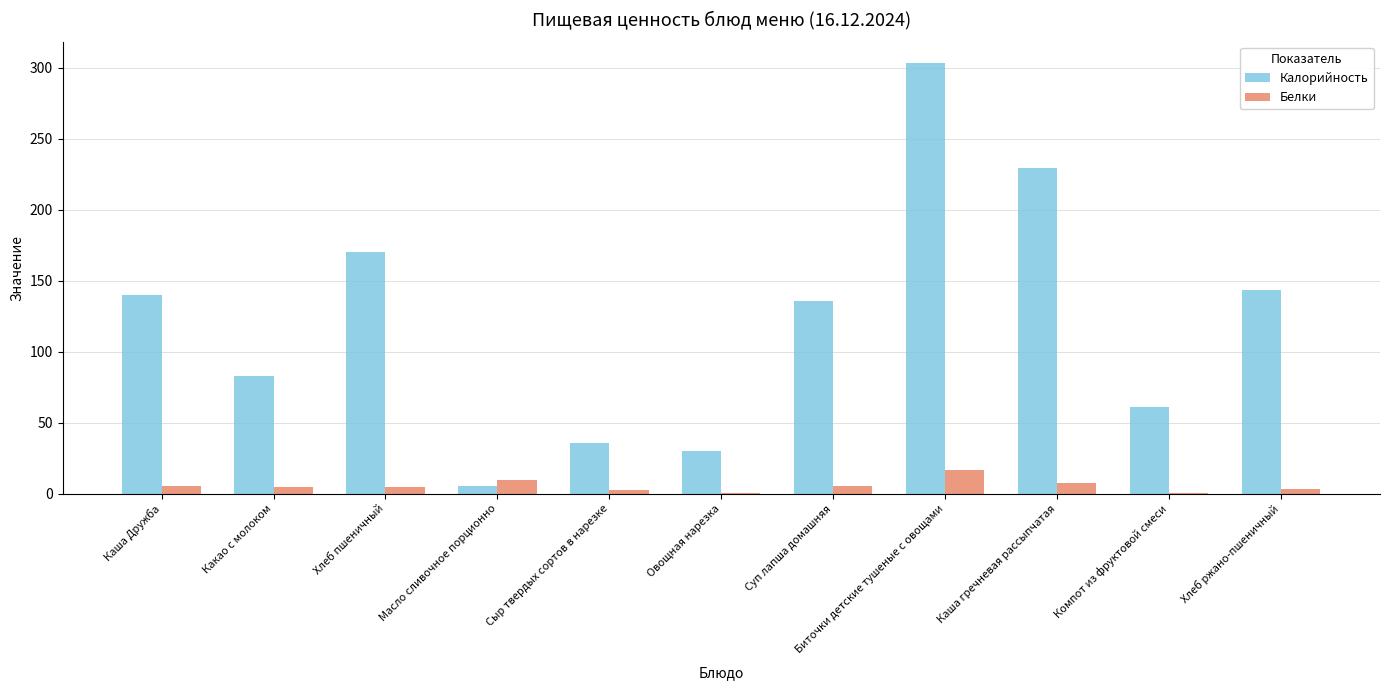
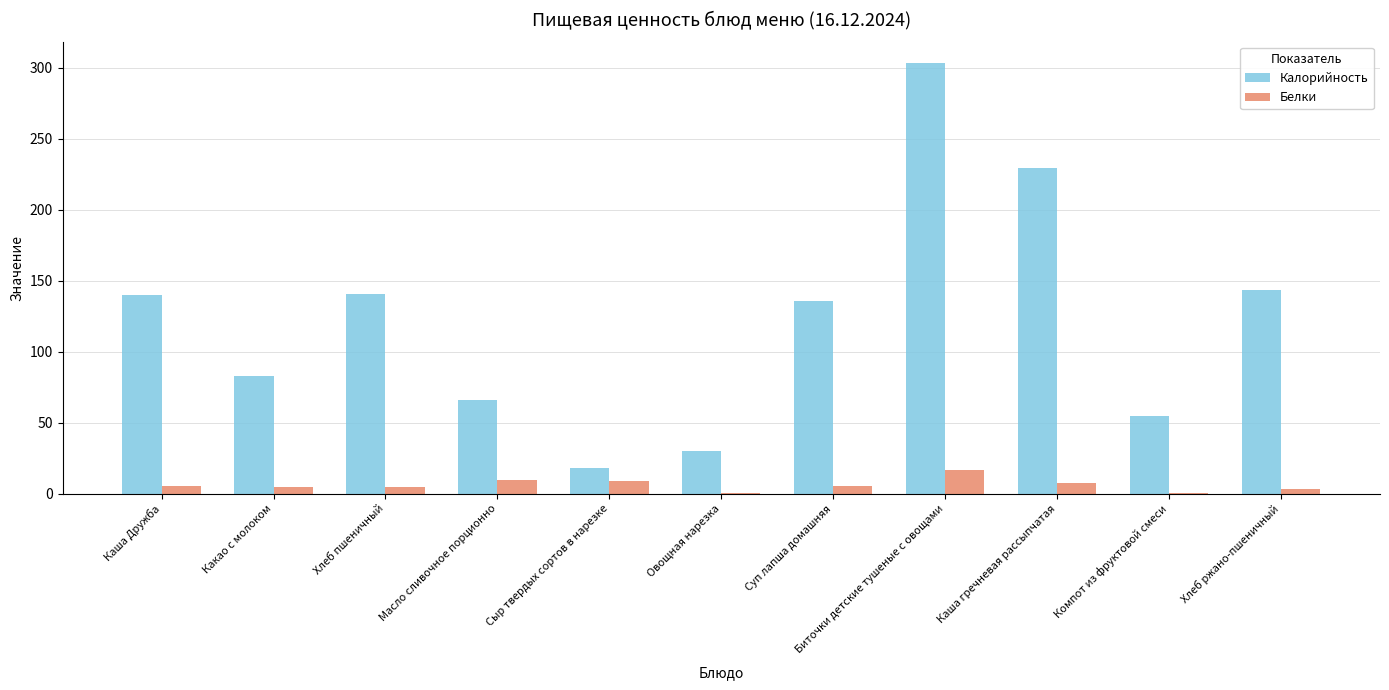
  {
    "Калорийность": {
      "Каша Дружба": 140,
      "Какао с молоком": 83,
-     "Хлеб пшеничный": 170,
-     "Масло сливочное порционно": 6,
-     "Сыр твердых сортов в нарезке": 36,
+     "Хлеб пшеничный": 141,
+     "Масло сливочное порционно": 66,
+     "Сыр твердых сортов в нарезке": 18,
      "Овощная нарезка": 30,
      "Суп лапша домашняя": 136,
      "Биточки детские тушеные с овощами": 303,
      "Каша гречневая рассыпчатая": 229,
-     "Компот из фруктовой смеси": 61,
+     "Компот из фруктовой смеси": 55,
      "Хлеб ржано-пшеничный": 143
    },
    "Белки": {
      "Каша Дружба": 6,
      "Какао с молоком": 5,
      "Хлеб пшеничный": 5,
      "Масло сливочное порционно": 9,
-     "Сыр твердых сортов в нарезке": 2,
+     "Сыр твердых сортов в нарезке": 9,
      "Суп лапша домашняя": 6,
      "Биточки детские тушеные с овощами": 17,
      "Каша гречневая рассыпчатая": 8,
      "Хлеб ржано-пшеничный": 3
    }
  }
